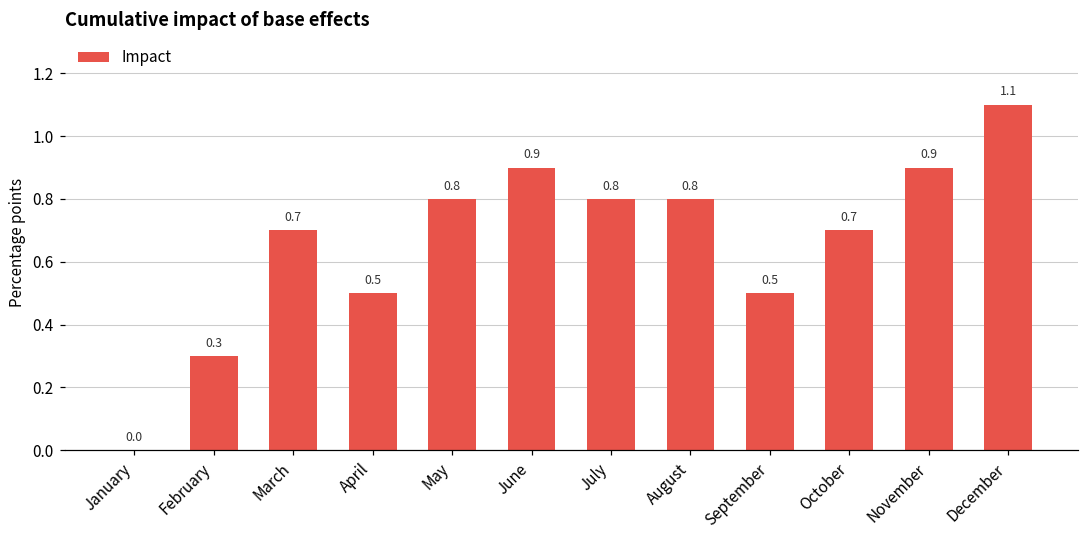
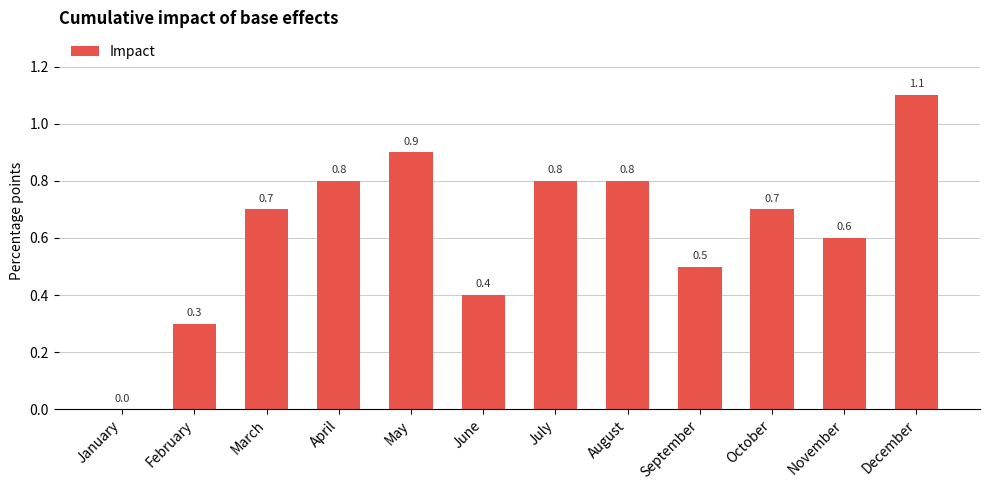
  {
    "January": 0.0,
    "February": 0.3,
    "March": 0.7,
-   "April": 0.5,
-   "May": 0.8,
-   "June": 0.9,
+   "April": 0.8,
+   "May": 0.9,
+   "June": 0.4,
    "July": 0.8,
    "August": 0.8,
    "September": 0.5,
    "October": 0.7,
-   "November": 0.9,
+   "November": 0.6,
    "December": 1.1
  }
